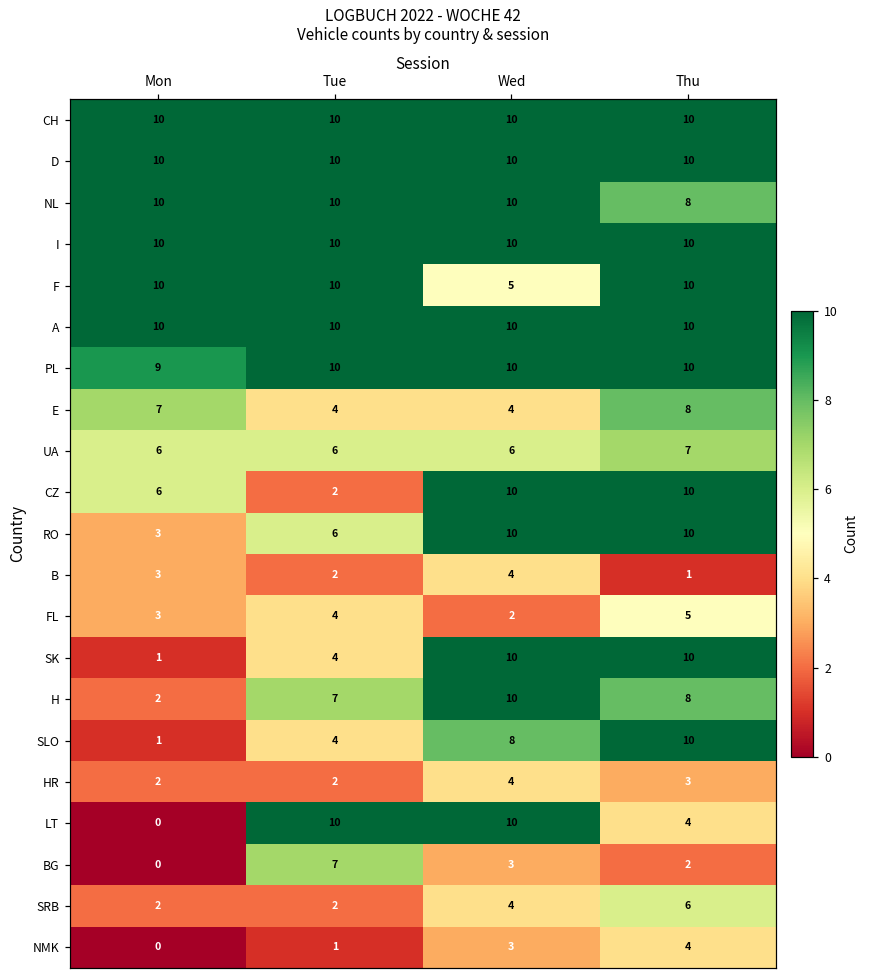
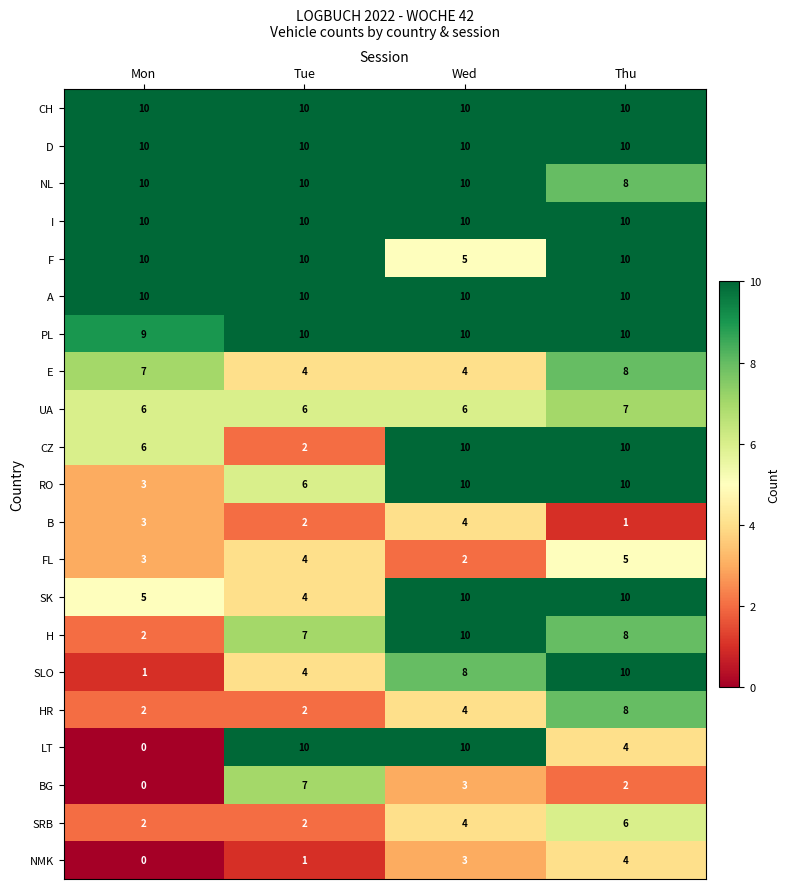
  {
    "CH": {
      "Mon": 10,
      "Tue": 10,
      "Wed": 10,
      "Thu": 10
    },
    "D": {
      "Mon": 10,
      "Tue": 10,
      "Wed": 10,
      "Thu": 10
    },
    "NL": {
      "Mon": 10,
      "Tue": 10,
      "Wed": 10,
      "Thu": 8
    },
    "I": {
      "Mon": 10,
      "Tue": 10,
      "Wed": 10,
      "Thu": 10
    },
    "F": {
      "Mon": 10,
      "Tue": 10,
      "Wed": 5,
      "Thu": 10
    },
    "A": {
      "Mon": 10,
      "Tue": 10,
      "Wed": 10,
      "Thu": 10
    },
    "PL": {
      "Mon": 9,
      "Tue": 10,
      "Wed": 10,
      "Thu": 10
    },
    "E": {
      "Mon": 7,
      "Tue": 4,
      "Wed": 4,
      "Thu": 8
    },
    "UA": {
      "Mon": 6,
      "Tue": 6,
      "Wed": 6,
      "Thu": 7
    },
    "CZ": {
      "Mon": 6,
      "Tue": 2,
      "Wed": 10,
      "Thu": 10
    },
    "RO": {
      "Mon": 3,
      "Tue": 6,
      "Wed": 10,
      "Thu": 10
    },
    "B": {
      "Mon": 3,
      "Tue": 2,
      "Wed": 4,
      "Thu": 1
    },
    "FL": {
      "Mon": 3,
      "Tue": 4,
      "Wed": 2,
      "Thu": 5
    },
    "SK": {
-     "Mon": 1,
+     "Mon": 5,
      "Tue": 4,
      "Wed": 10,
      "Thu": 10
    },
    "H": {
      "Mon": 2,
      "Tue": 7,
      "Wed": 10,
      "Thu": 8
    },
    "SLO": {
      "Mon": 1,
      "Tue": 4,
      "Wed": 8,
      "Thu": 10
    },
    "HR": {
      "Mon": 2,
      "Tue": 2,
      "Wed": 4,
-     "Thu": 3
+     "Thu": 8
    },
    "LT": {
      "Mon": 0,
      "Tue": 10,
      "Wed": 10,
      "Thu": 4
    },
    "BG": {
      "Mon": 0,
      "Tue": 7,
      "Wed": 3,
      "Thu": 2
    },
    "SRB": {
      "Mon": 2,
      "Tue": 2,
      "Wed": 4,
      "Thu": 6
    },
    "NMK": {
      "Mon": 0,
      "Tue": 1,
      "Wed": 3,
      "Thu": 4
    }
  }
